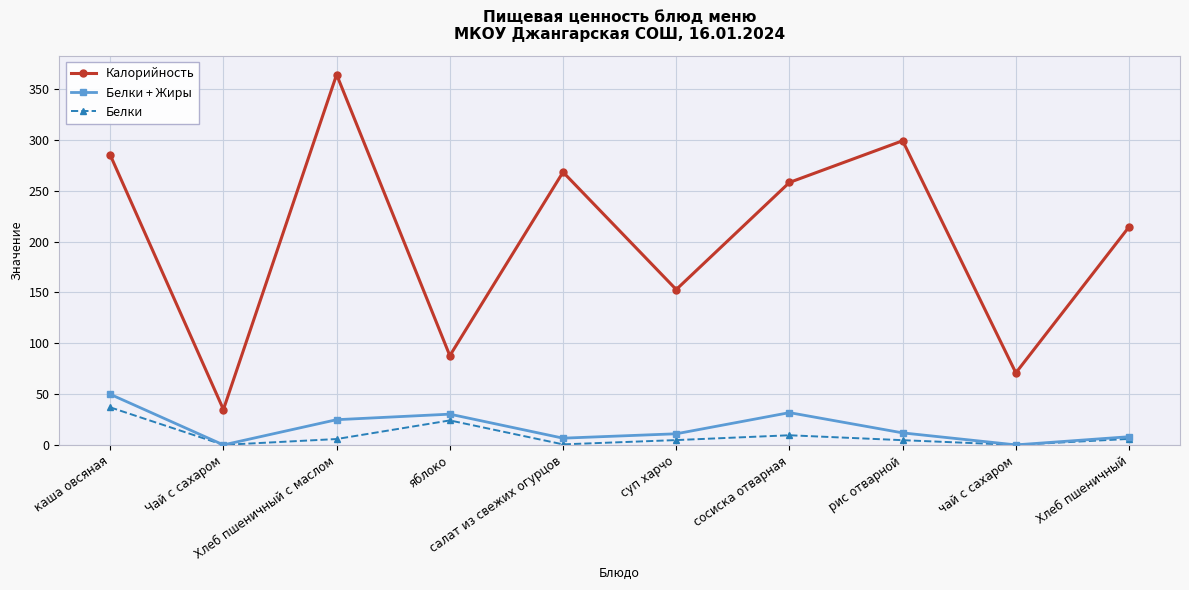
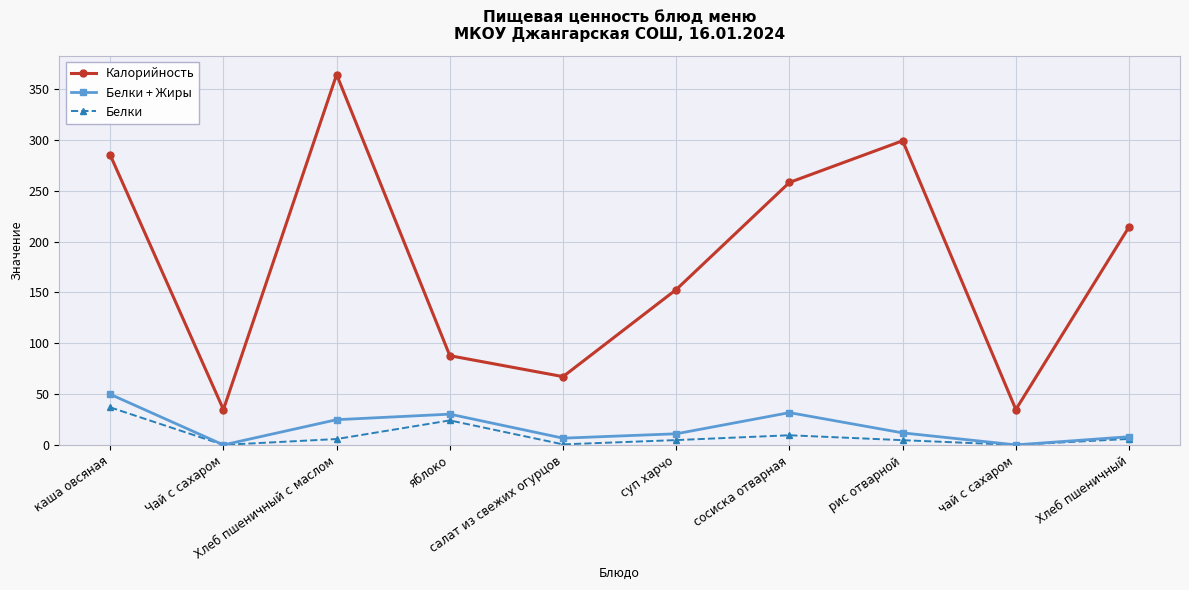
  {
    "Калорийность": {
      "каша овсяная": 285,
      "Чай с сахаром": 35,
      "Хлеб пшеничный с маслом": 364,
      "яблоко": 88,
-     "салат из свежих огурцов": 268,
+     "салат из свежих огурцов": 67,
      "суп харчо": 153,
      "сосиска отварная": 258,
      "рис отварной": 299,
-     "чай с сахаром": 71,
+     "чай с сахаром": 35,
      "Хлеб пшеничный": 214
    },
    "Белки + Жиры": {
      "каша овсяная": 50,
      "Хлеб пшеничный с маслом": 25,
      "яблоко": 30,
      "салат из свежих огурцов": 7,
      "суп харчо": 11,
      "сосиска отварная": 32,
      "рис отварной": 12
    },
    "Белки": {
      "каша овсяная": 37,
      "Хлеб пшеничный с маслом": 6,
      "яблоко": 24,
      "салат из свежих огурцов": 1,
      "суп харчо": 5,
      "сосиска отварная": 10,
      "рис отварной": 5
    }
  }
